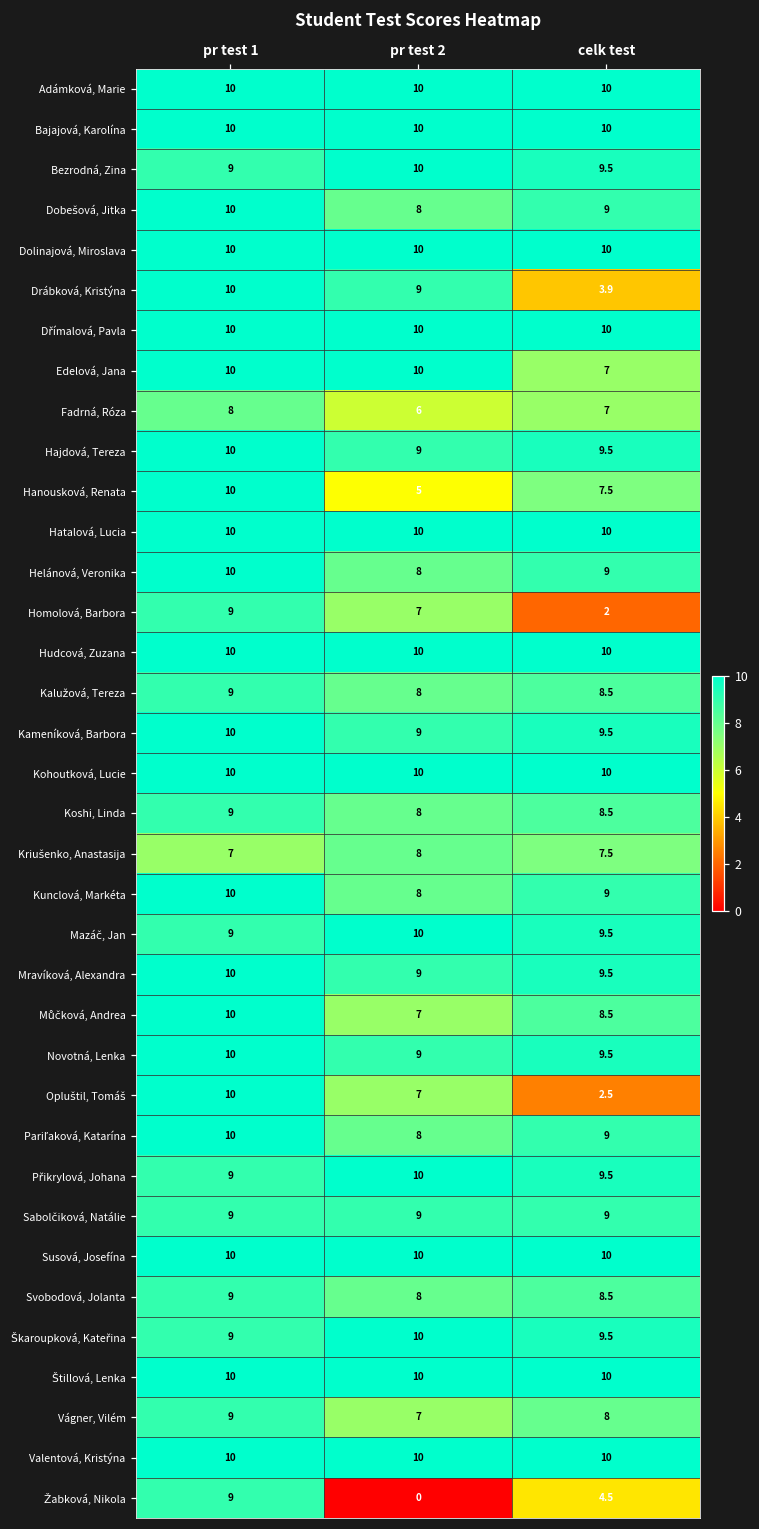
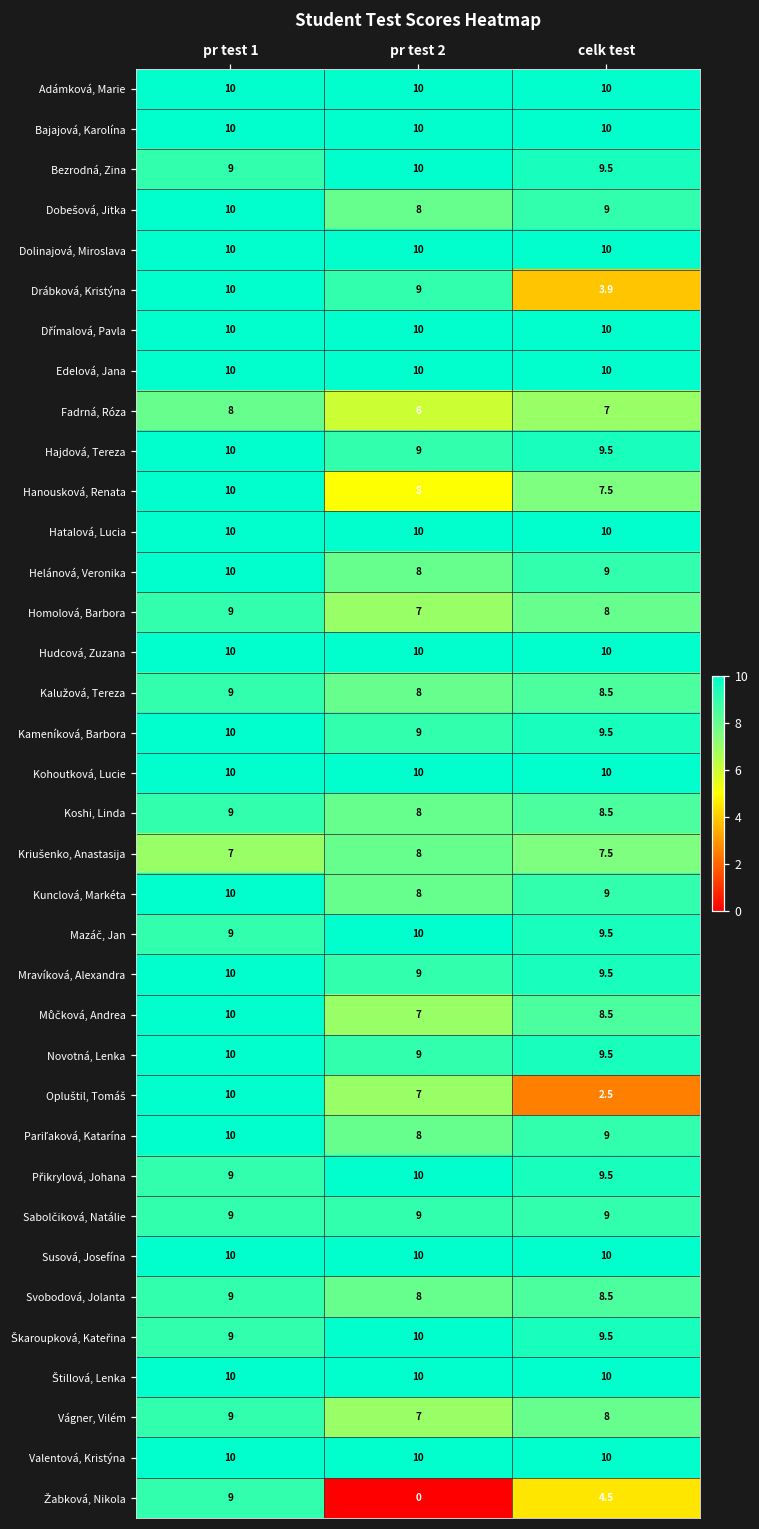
  {
    "Adámková, Marie": {
      "pr test 1": 10,
      "pr test 2": 10,
      "celk test": 10
    },
    "Bajajová, Karolína": {
      "pr test 1": 10,
      "pr test 2": 10,
      "celk test": 10
    },
    "Bezrodná, Zina": {
      "pr test 1": 9,
      "pr test 2": 10,
      "celk test": 9.5
    },
    "Dobešová, Jitka": {
      "pr test 1": 10,
      "pr test 2": 8,
      "celk test": 9
    },
    "Dolinajová, Miroslava": {
      "pr test 1": 10,
      "pr test 2": 10,
      "celk test": 10
    },
    "Drábková, Kristýna": {
      "pr test 1": 10,
      "pr test 2": 9,
      "celk test": 3.9
    },
    "Dřímalová, Pavla": {
      "pr test 1": 10,
      "pr test 2": 10,
      "celk test": 10
    },
    "Edelová, Jana": {
      "pr test 1": 10,
      "pr test 2": 10,
-     "celk test": 7
+     "celk test": 10
    },
    "Fadrná, Róza": {
      "pr test 1": 8,
      "pr test 2": 6,
      "celk test": 7
    },
    "Hajdová, Tereza": {
      "pr test 1": 10,
      "pr test 2": 9,
      "celk test": 9.5
    },
    "Hanousková, Renata": {
      "pr test 1": 10,
      "pr test 2": 5,
      "celk test": 7.5
    },
    "Hatalová, Lucia": {
      "pr test 1": 10,
      "pr test 2": 10,
      "celk test": 10
    },
    "Helánová, Veronika": {
      "pr test 1": 10,
      "pr test 2": 8,
      "celk test": 9
    },
    "Homolová, Barbora": {
      "pr test 1": 9,
      "pr test 2": 7,
-     "celk test": 2
+     "celk test": 8
    },
    "Hudcová, Zuzana": {
      "pr test 1": 10,
      "pr test 2": 10,
      "celk test": 10
    },
    "Kalužová, Tereza": {
      "pr test 1": 9,
      "pr test 2": 8,
      "celk test": 8.5
    },
    "Kameníková, Barbora": {
      "pr test 1": 10,
      "pr test 2": 9,
      "celk test": 9.5
    },
    "Kohoutková, Lucie": {
      "pr test 1": 10,
      "pr test 2": 10,
      "celk test": 10
    },
    "Koshi, Linda": {
      "pr test 1": 9,
      "pr test 2": 8,
      "celk test": 8.5
    },
    "Kriušenko, Anastasija": {
      "pr test 1": 7,
      "pr test 2": 8,
      "celk test": 7.5
    },
    "Kunclová, Markéta": {
      "pr test 1": 10,
      "pr test 2": 8,
      "celk test": 9
    },
    "Mazáč, Jan": {
      "pr test 1": 9,
      "pr test 2": 10,
      "celk test": 9.5
    },
    "Mravíková, Alexandra": {
      "pr test 1": 10,
      "pr test 2": 9,
      "celk test": 9.5
    },
    "Můčková, Andrea": {
      "pr test 1": 10,
      "pr test 2": 7,
      "celk test": 8.5
    },
    "Novotná, Lenka": {
      "pr test 1": 10,
      "pr test 2": 9,
      "celk test": 9.5
    },
    "Opluštil, Tomáš": {
      "pr test 1": 10,
      "pr test 2": 7,
      "celk test": 2.5
    },
    "Pariľaková, Katarína": {
      "pr test 1": 10,
      "pr test 2": 8,
      "celk test": 9
    },
    "Přikrylová, Johana": {
      "pr test 1": 9,
      "pr test 2": 10,
      "celk test": 9.5
    },
    "Sabolčiková, Natálie": {
      "pr test 1": 9,
      "pr test 2": 9,
      "celk test": 9
    },
    "Susová, Josefína": {
      "pr test 1": 10,
      "pr test 2": 10,
      "celk test": 10
    },
    "Svobodová, Jolanta": {
      "pr test 1": 9,
      "pr test 2": 8,
      "celk test": 8.5
    },
    "Škaroupková, Kateřina": {
      "pr test 1": 9,
      "pr test 2": 10,
      "celk test": 9.5
    },
    "Štillová, Lenka": {
      "pr test 1": 10,
      "pr test 2": 10,
      "celk test": 10
    },
    "Vágner, Vilém": {
      "pr test 1": 9,
      "pr test 2": 7,
      "celk test": 8
    },
    "Valentová, Kristýna": {
      "pr test 1": 10,
      "pr test 2": 10,
      "celk test": 10
    },
    "Žabková, Nikola": {
      "pr test 1": 9,
      "pr test 2": 0,
      "celk test": 4.5
    }
  }
